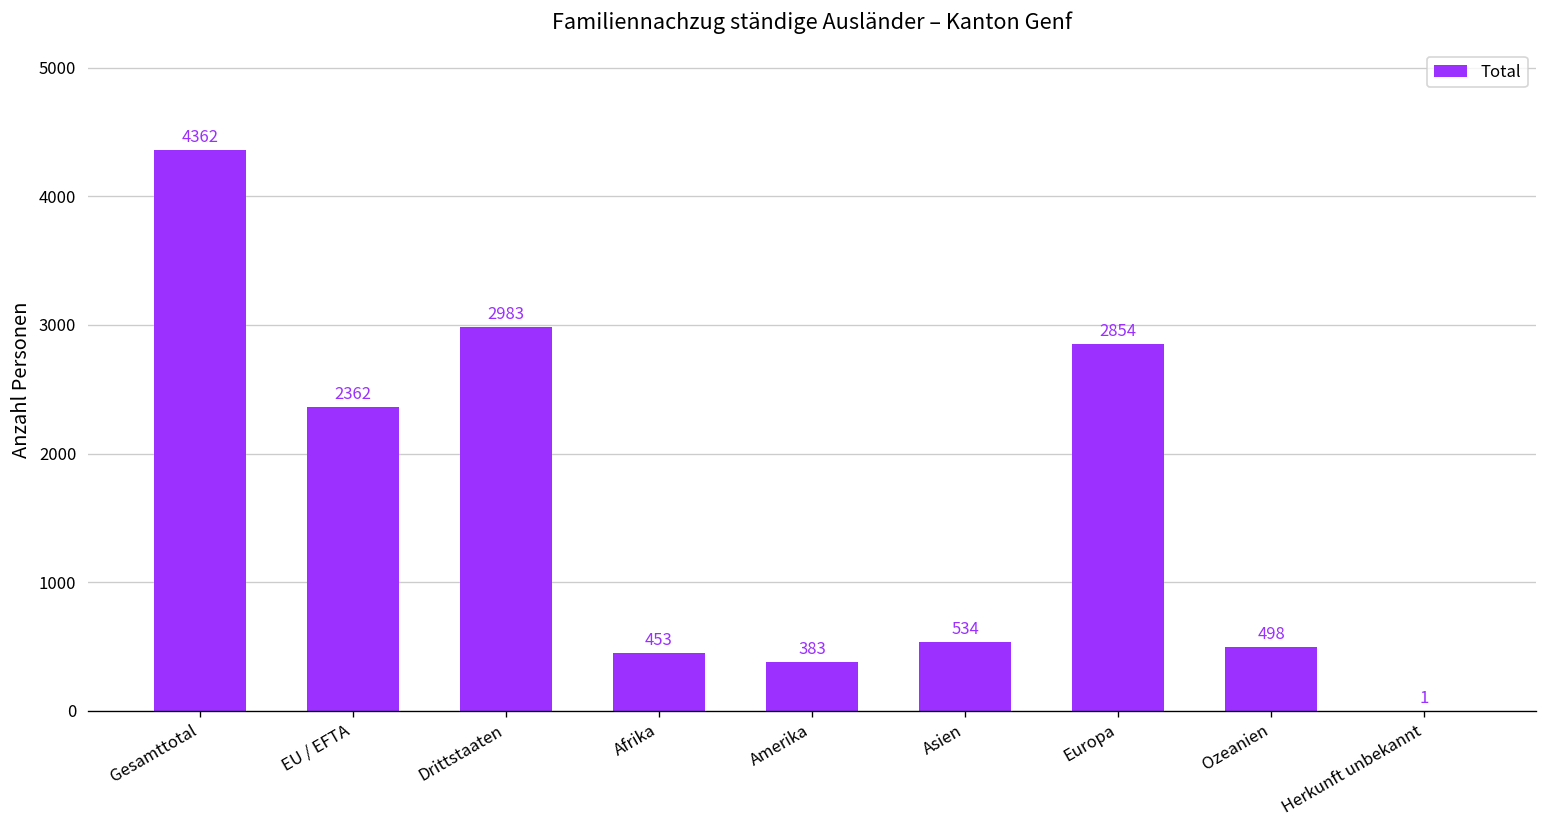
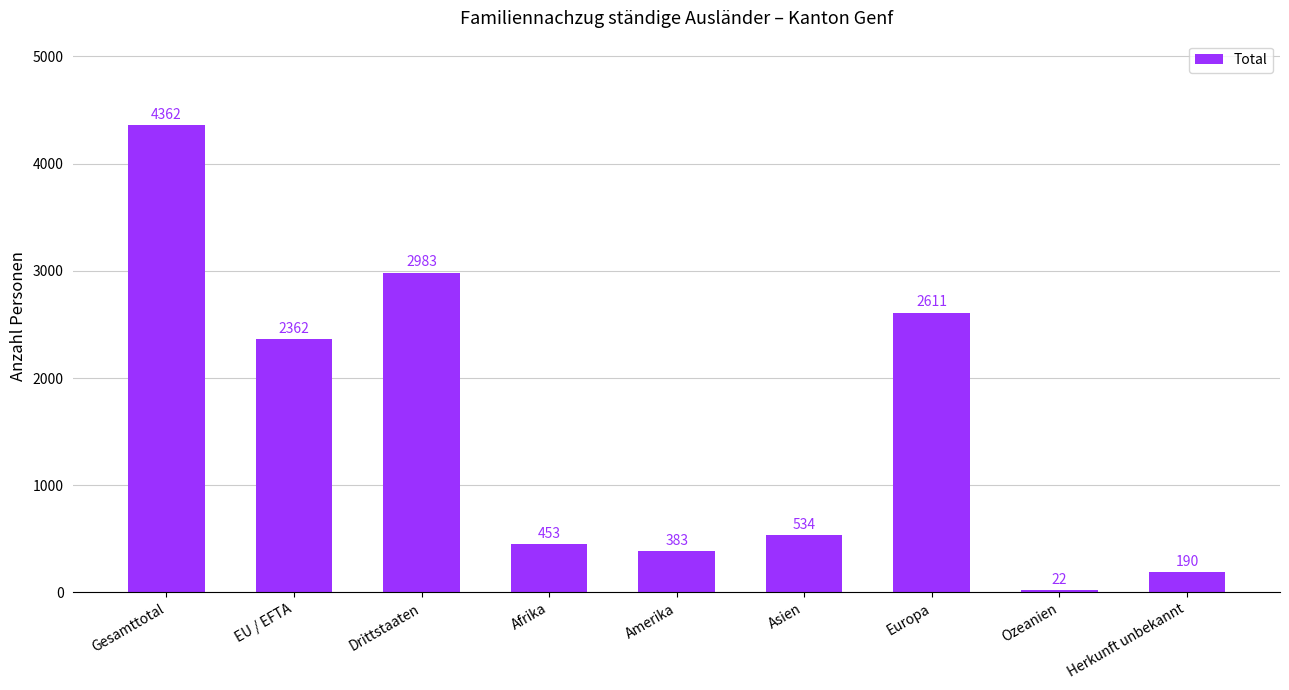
  {
    "Gesamttotal": 4362,
    "EU / EFTA": 2362,
    "Drittstaaten": 2983,
    "Afrika": 453,
    "Amerika": 383,
    "Asien": 534,
-   "Europa": 2854,
-   "Ozeanien": 498,
-   "Herkunft unbekannt": 1
+   "Europa": 2611,
+   "Ozeanien": 22,
+   "Herkunft unbekannt": 190
  }
